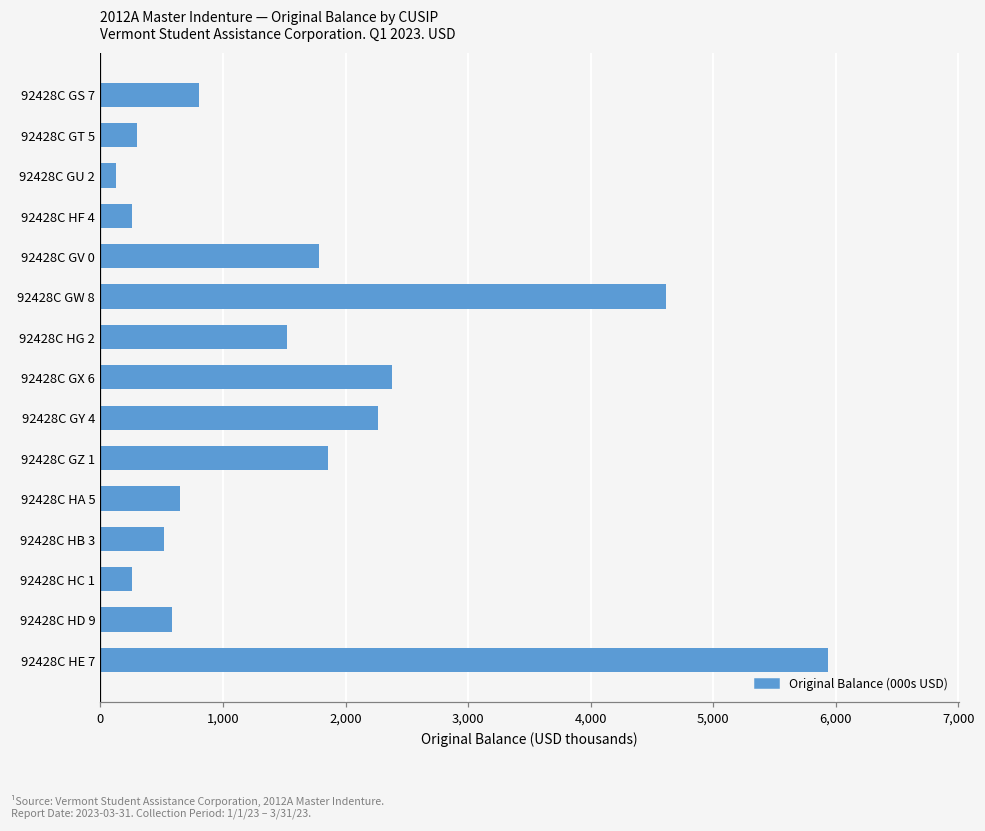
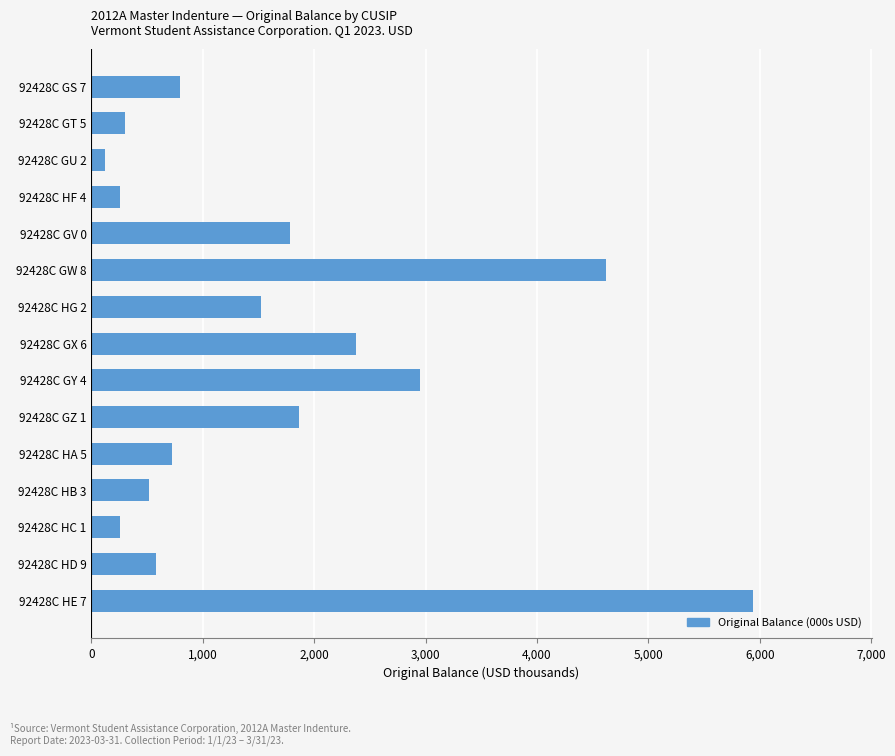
  {
    "92428C GS 7": "800",
    "92428C GT 5": "300",
    "92428C GU 2": "130",
    "92428C HF 4": "260",
    "92428C GV 0": "1,790",
    "92428C GW 8": "4,620",
    "92428C HG 2": "1,520",
    "92428C GX 6": "2,380",
-   "92428C GY 4": "2,270",
+   "92428C GY 4": "2,950",
    "92428C GZ 1": "1,860",
-   "92428C HA 5": "650",
+   "92428C HA 5": "730",
    "92428C HB 3": "520",
    "92428C HC 1": "250",
    "92428C HD 9": "580",
    "92428C HE 7": "5,940"
  }
